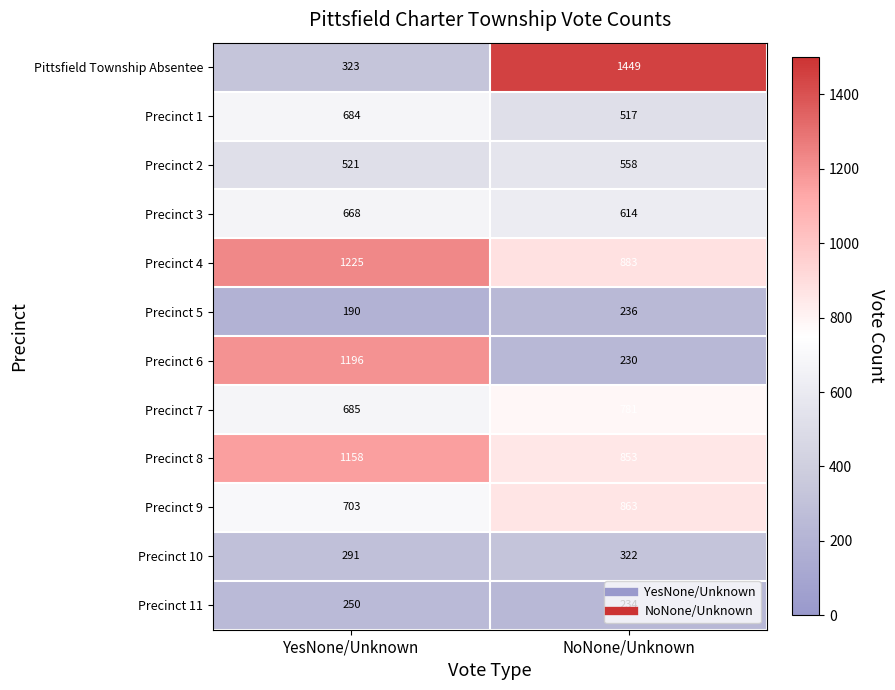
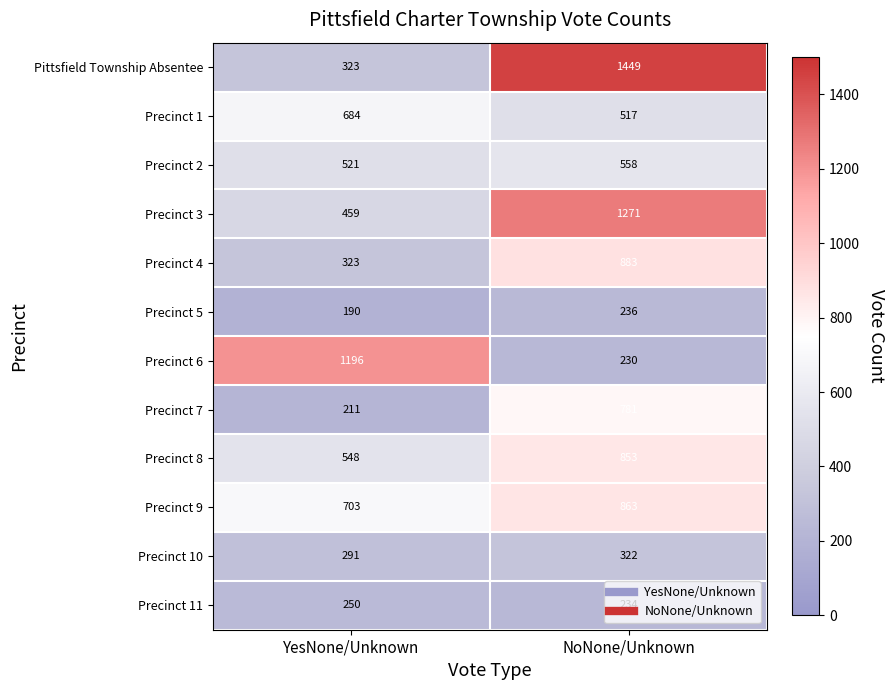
  {
    "Pittsfield Township Absentee": {
      "YesNone/Unknown": 323,
      "NoNone/Unknown": 1449
    },
    "Precinct 1": {
      "YesNone/Unknown": 684,
      "NoNone/Unknown": 517
    },
    "Precinct 2": {
      "YesNone/Unknown": 521,
      "NoNone/Unknown": 558
    },
    "Precinct 3": {
-     "YesNone/Unknown": 668,
-     "NoNone/Unknown": 614
+     "YesNone/Unknown": 459,
+     "NoNone/Unknown": 1271
    },
    "Precinct 4": {
-     "YesNone/Unknown": 1225
+     "YesNone/Unknown": 323
    },
    "Precinct 5": {
      "YesNone/Unknown": 190,
      "NoNone/Unknown": 236
    },
    "Precinct 6": {
      "YesNone/Unknown": 1196,
      "NoNone/Unknown": 230
    },
    "Precinct 7": {
-     "YesNone/Unknown": 685
+     "YesNone/Unknown": 211
    },
    "Precinct 8": {
-     "YesNone/Unknown": 1158
+     "YesNone/Unknown": 548
    },
    "Precinct 9": {
      "YesNone/Unknown": 703
    },
    "Precinct 10": {
      "YesNone/Unknown": 291,
      "NoNone/Unknown": 322
    },
    "Precinct 11": {
      "YesNone/Unknown": 250
    }
  }
